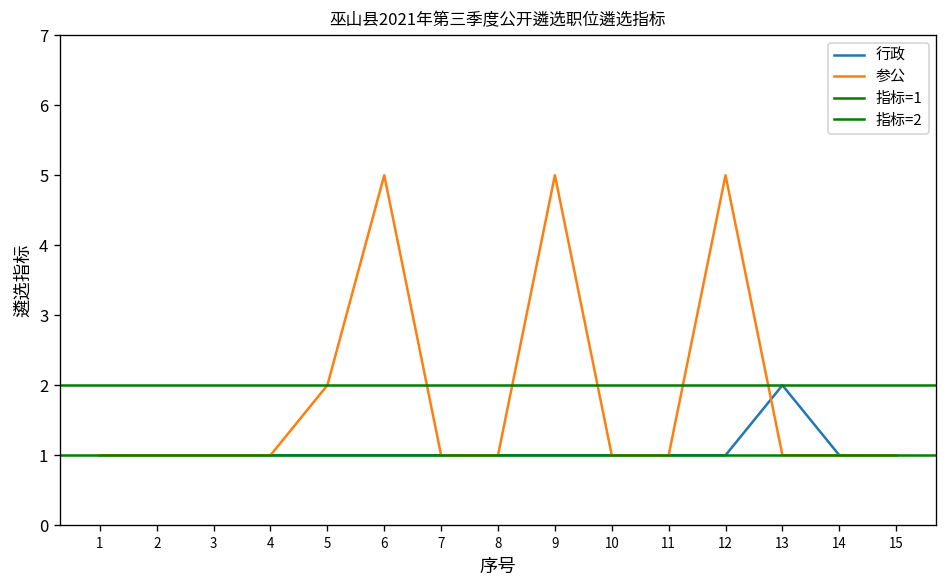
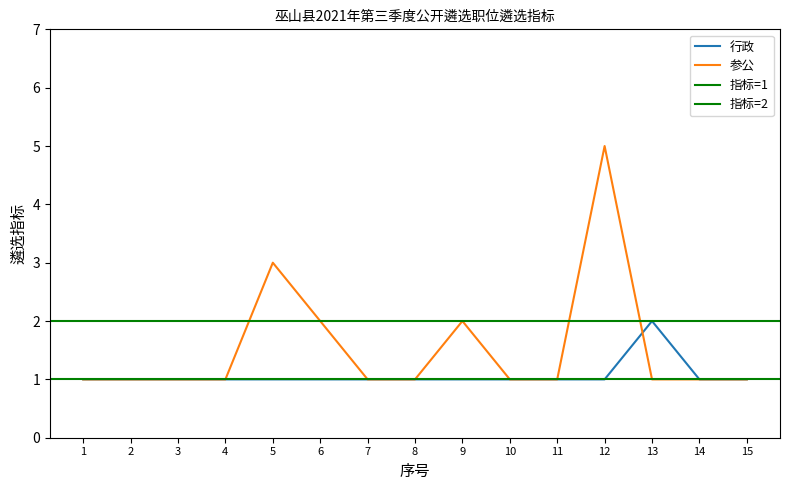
  {
    "行政": {
      "5": 1,
      "6": 1,
      "9": 1,
      "12": 1,
      "13": 2
    },
    "参公": {
-     "5": 2,
-     "6": 5,
-     "9": 5,
+     "5": 3,
+     "6": 2,
+     "9": 2,
      "12": 5,
      "13": 1
    }
  }
